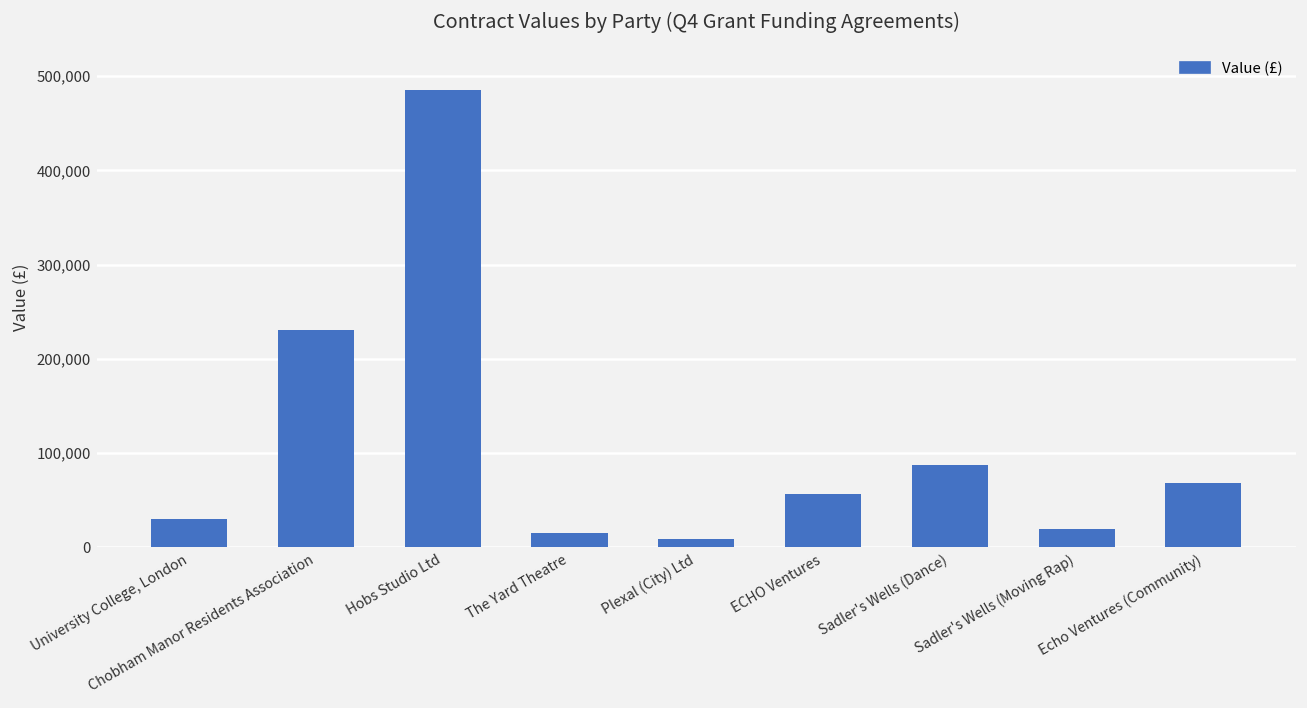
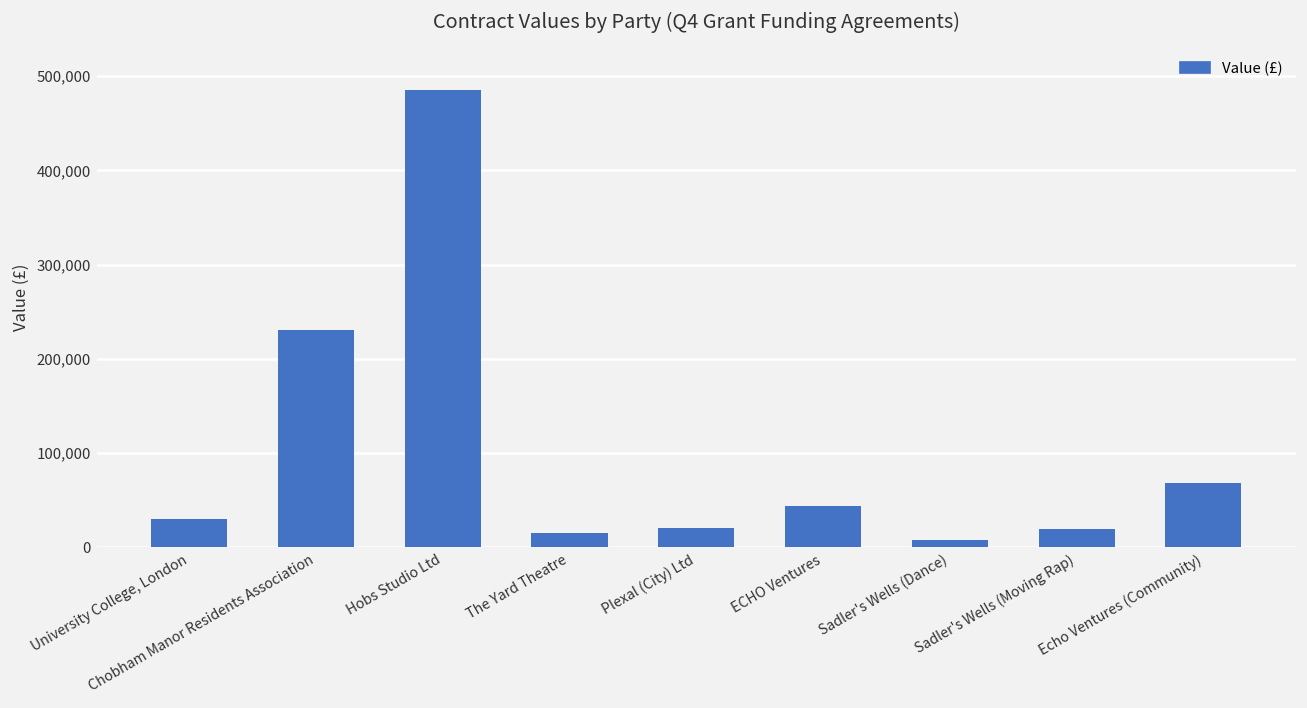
  {
    "University College, London": "30,000",
    "Chobham Manor Residents Association": "230,000",
    "Hobs Studio Ltd": "490,000",
    "The Yard Theatre": "10,000",
-   "Plexal (City) Ltd": "10,000",
-   "ECHO Ventures": "60,000",
-   "Sadler's Wells (Dance)": "90,000",
+   "Plexal (City) Ltd": "20,000",
+   "ECHO Ventures": "40,000",
+   "Sadler's Wells (Dance)": "10,000",
    "Sadler's Wells (Moving Rap)": "20,000",
    "Echo Ventures (Community)": "70,000"
  }
